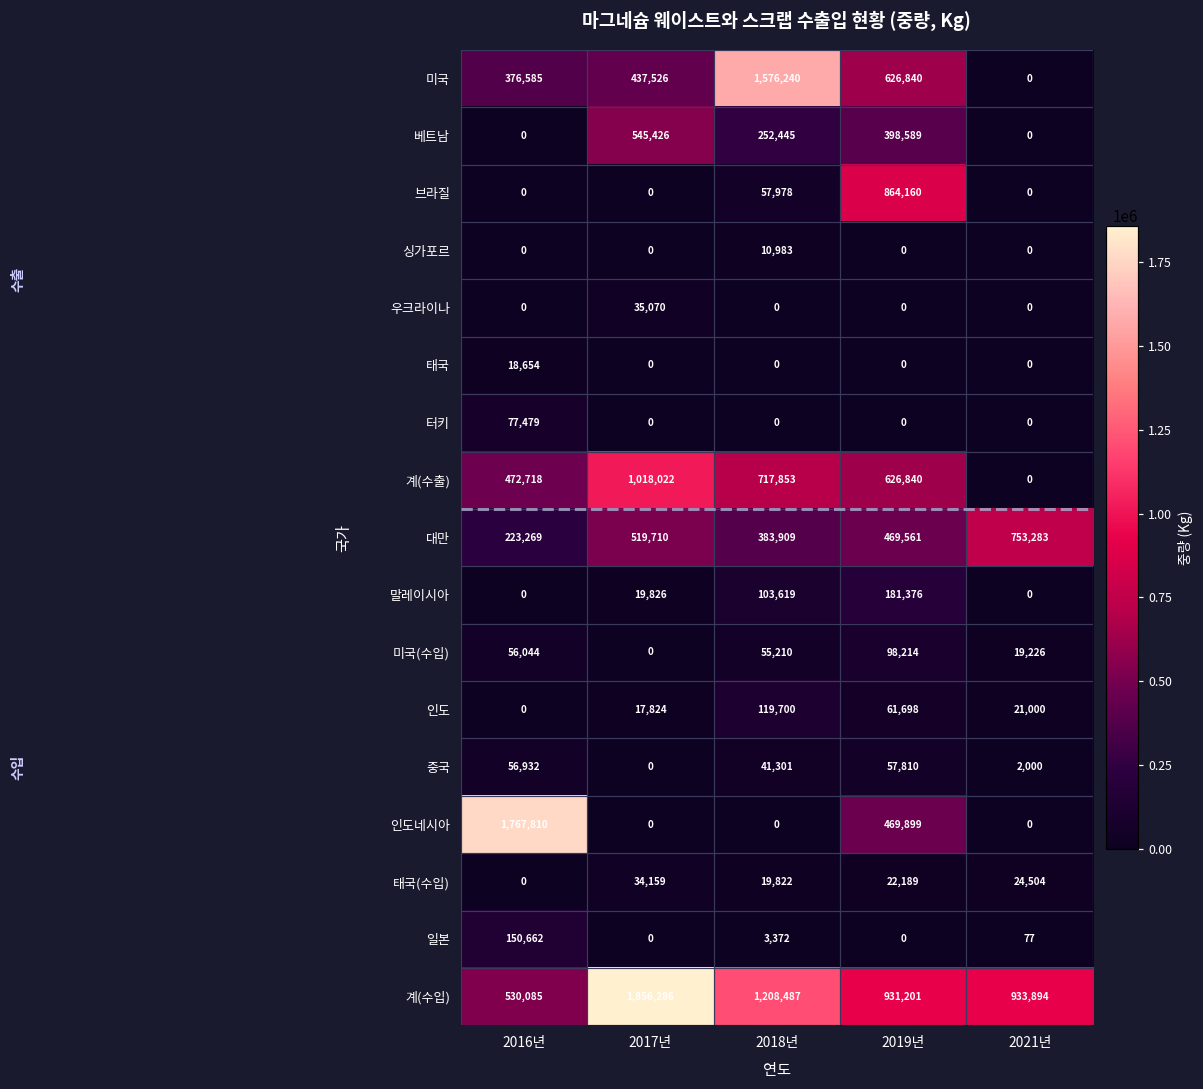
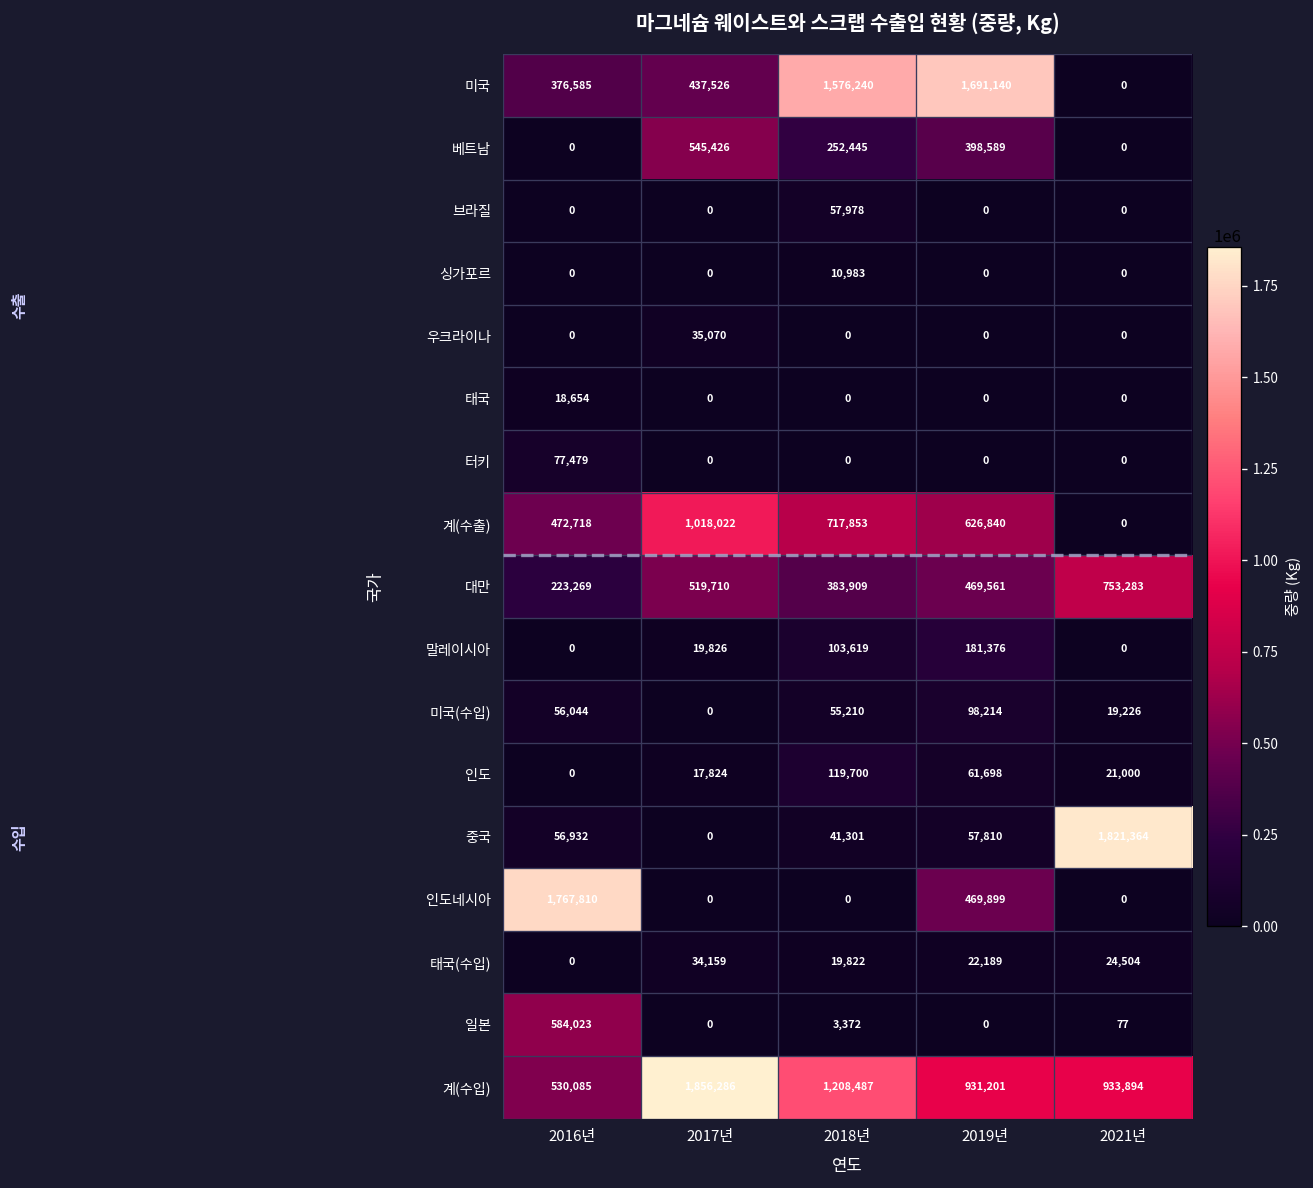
  {
    "미국": {
      "2016년": "376,585",
      "2017년": "437,526",
      "2018년": "1,576,240",
-     "2019년": "626,840",
+     "2019년": "1,691,140",
      "2021년": "0"
    },
    "베트남": {
      "2016년": "0",
      "2017년": "545,426",
      "2018년": "252,445",
      "2019년": "398,589",
      "2021년": "0"
    },
    "브라질": {
      "2016년": "0",
      "2017년": "0",
      "2018년": "57,978",
-     "2019년": "864,160",
+     "2019년": "0",
      "2021년": "0"
    },
    "싱가포르": {
      "2016년": "0",
      "2017년": "0",
      "2018년": "10,983",
      "2019년": "0",
      "2021년": "0"
    },
    "우크라이나": {
      "2016년": "0",
      "2017년": "35,070",
      "2018년": "0",
      "2019년": "0",
      "2021년": "0"
    },
    "태국": {
      "2016년": "18,654",
      "2017년": "0",
      "2018년": "0",
      "2019년": "0",
      "2021년": "0"
    },
    "터키": {
      "2016년": "77,479",
      "2017년": "0",
      "2018년": "0",
      "2019년": "0",
      "2021년": "0"
    },
    "계(수출)": {
      "2016년": "472,718",
      "2017년": "1,018,022",
      "2018년": "717,853",
      "2019년": "626,840",
      "2021년": "0"
    },
    "대만": {
      "2016년": "223,269",
      "2017년": "519,710",
      "2018년": "383,909",
      "2019년": "469,561",
      "2021년": "753,283"
    },
    "말레이시아": {
      "2016년": "0",
      "2017년": "19,826",
      "2018년": "103,619",
      "2019년": "181,376",
      "2021년": "0"
    },
    "미국(수입)": {
      "2016년": "56,044",
      "2017년": "0",
      "2018년": "55,210",
      "2019년": "98,214",
      "2021년": "19,226"
    },
    "인도": {
      "2016년": "0",
      "2017년": "17,824",
      "2018년": "119,700",
      "2019년": "61,698",
      "2021년": "21,000"
    },
    "중국": {
      "2016년": "56,932",
      "2017년": "0",
      "2018년": "41,301",
      "2019년": "57,810",
-     "2021년": "2,000"
+     "2021년": "1,821,364"
    },
    "인도네시아": {
      "2016년": "1,767,810",
      "2017년": "0",
      "2018년": "0",
      "2019년": "469,899",
      "2021년": "0"
    },
    "태국(수입)": {
      "2016년": "0",
      "2017년": "34,159",
      "2018년": "19,822",
      "2019년": "22,189",
      "2021년": "24,504"
    },
    "일본": {
-     "2016년": "150,662",
+     "2016년": "584,023",
      "2017년": "0",
      "2018년": "3,372",
      "2019년": "0",
      "2021년": "77"
    },
    "계(수입)": {
      "2016년": "530,085",
      "2018년": "1,208,487",
      "2019년": "931,201",
      "2021년": "933,894"
    }
  }
